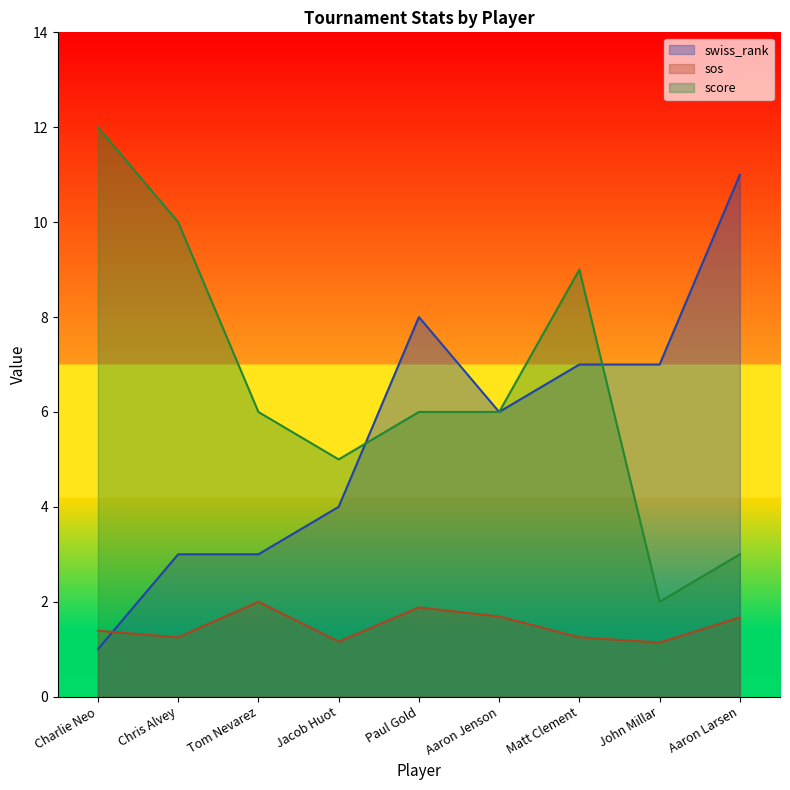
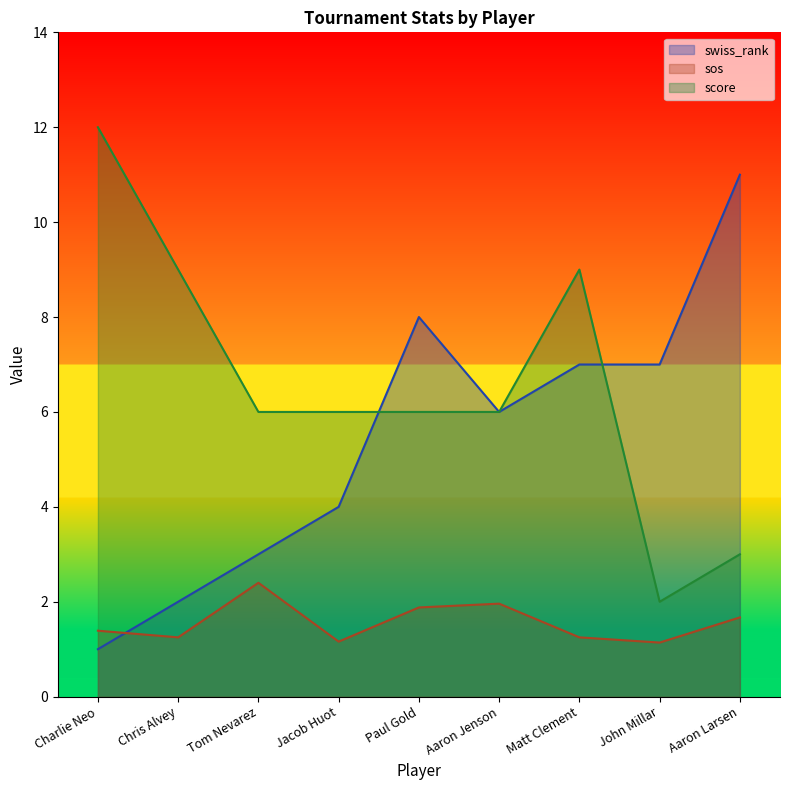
  {
    "swiss_rank": {
      "Charlie Neo": 1,
-     "Chris Alvey": 3,
+     "Chris Alvey": 2,
      "Tom Nevarez": 3,
      "Jacob Huot": 4,
      "Paul Gold": 8,
      "Matt Clement": 7,
      "John Millar": 7,
      "Aaron Larsen": 11
    },
    "sos": {
      "Charlie Neo": 1.4,
      "Chris Alvey": 1.3,
-     "Tom Nevarez": 2.0,
+     "Tom Nevarez": 2.4,
      "Jacob Huot": 1.2,
      "Paul Gold": 1.9,
-     "Aaron Jenson": 1.7,
+     "Aaron Jenson": 2.0,
      "Matt Clement": 1.3,
      "John Millar": 1.1,
      "Aaron Larsen": 1.7
    },
    "score": {
      "Charlie Neo": 12,
-     "Chris Alvey": 10,
+     "Chris Alvey": 9,
      "Tom Nevarez": 6,
-     "Jacob Huot": 5,
+     "Jacob Huot": 6,
      "Paul Gold": 6,
      "Matt Clement": 9,
      "John Millar": 2,
      "Aaron Larsen": 3
    }
  }
